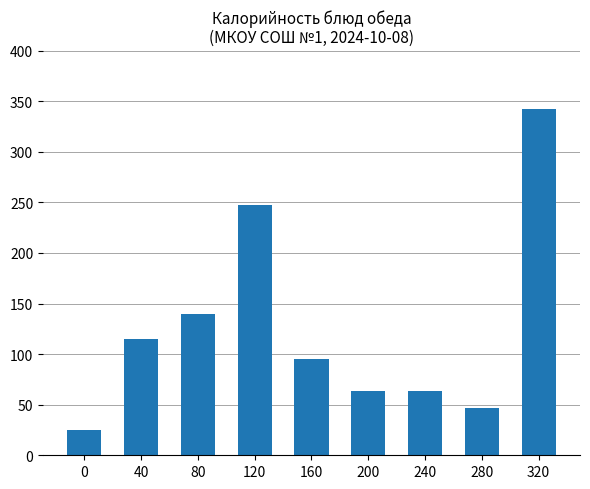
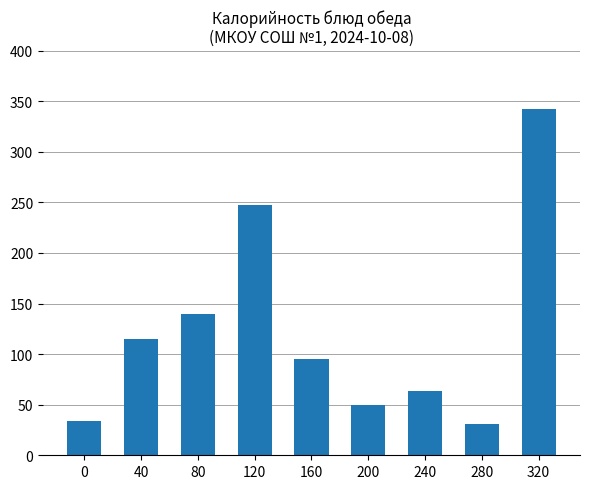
  {
-   "0": 25,
+   "0": 34,
    "40": 115,
    "80": 140,
    "120": 247,
    "160": 95,
-   "200": 64,
+   "200": 50,
    "240": 64,
-   "280": 47,
+   "280": 31,
    "320": 342
  }
